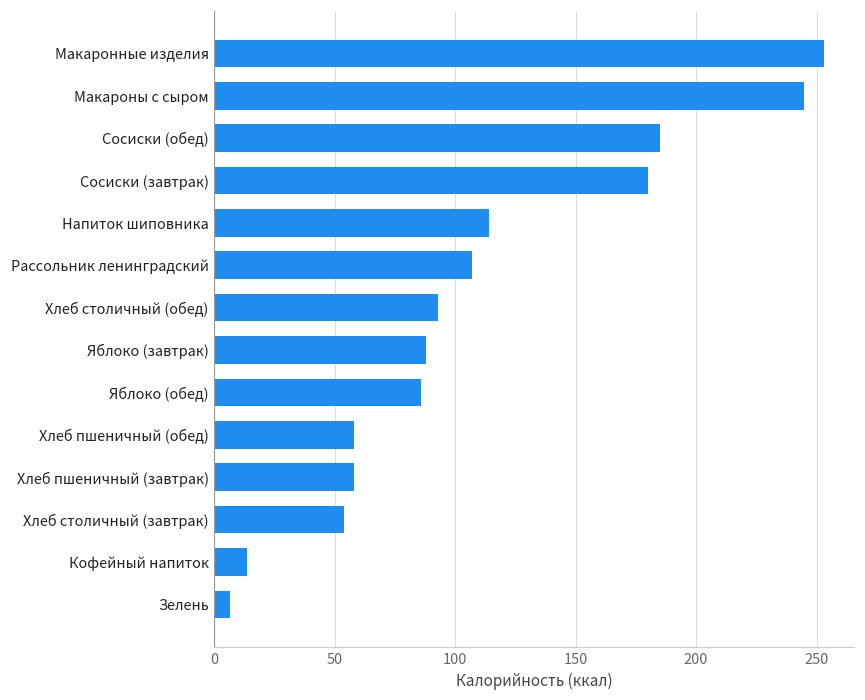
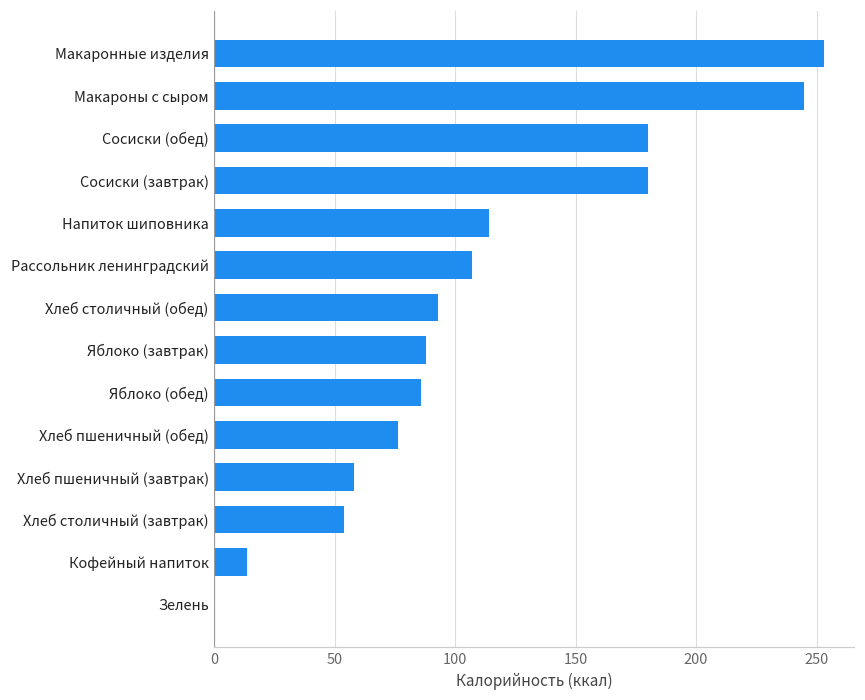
  {
    "Макаронные изделия": 253,
    "Макароны с сыром": 245,
-   "Сосиски (обед)": 185,
+   "Сосиски (обед)": 180,
    "Сосиски (завтрак)": 180,
    "Напиток шиповника": 114,
    "Рассольник ленинградский": 107,
    "Хлеб столичный (обед)": 93,
    "Яблоко (завтрак)": 88,
    "Яблоко (обед)": 86,
-   "Хлеб пшеничный (обед)": 58,
+   "Хлеб пшеничный (обед)": 76,
    "Хлеб пшеничный (завтрак)": 58,
    "Хлеб столичный (завтрак)": 54,
    "Кофейный напиток": 14,
-   "Зелень": 7
+   "Зелень": 0
  }
